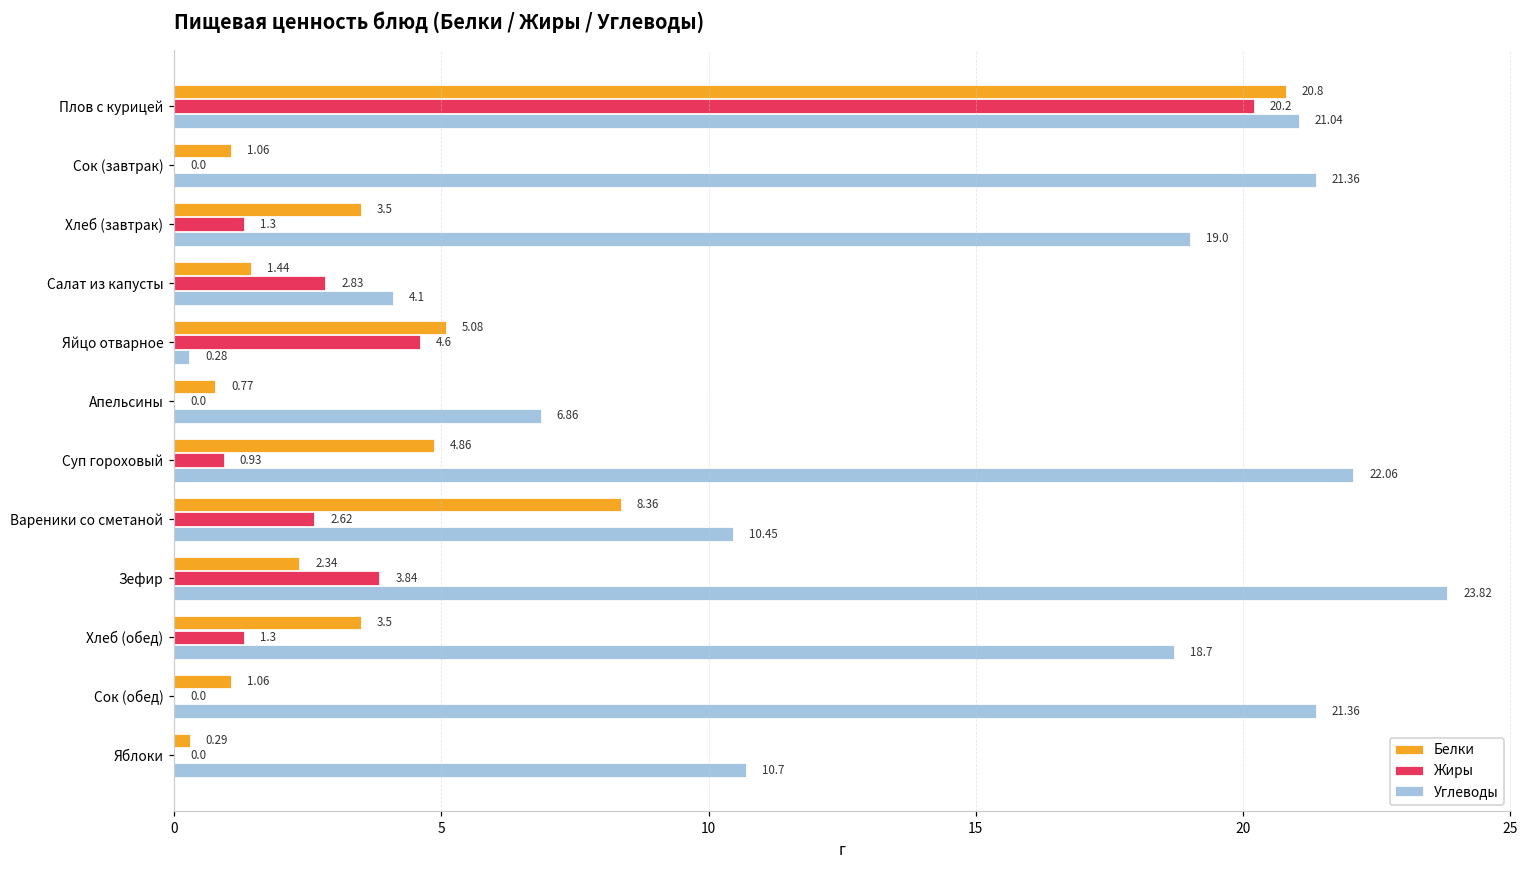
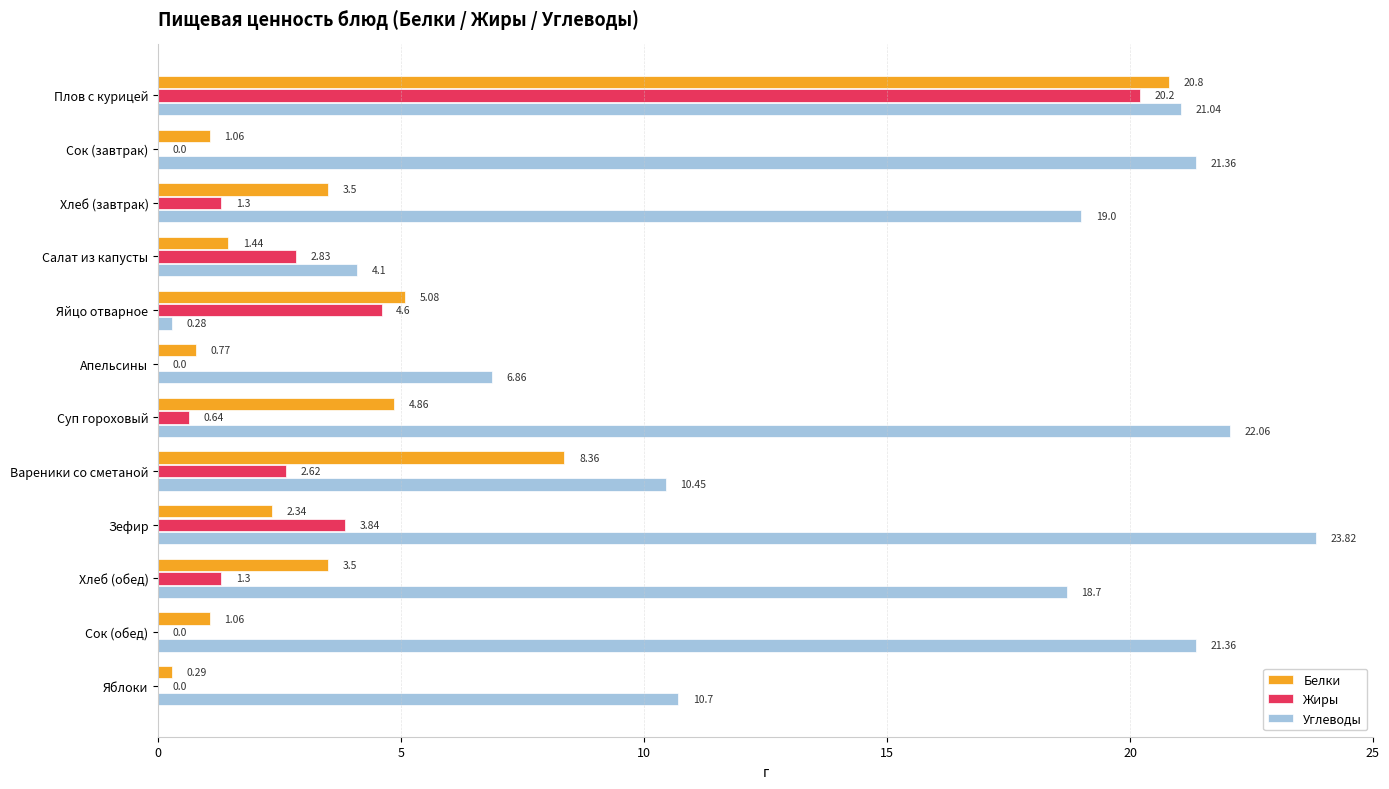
  {
    "Белки": {
      "Плов с курицей": 20.8,
      "Сок (завтрак)": 1.06,
      "Хлеб (завтрак)": 3.5,
      "Салат из капусты": 1.44,
      "Яйцо отварное": 5.08,
      "Апельсины": 0.77,
      "Суп гороховый": 4.86,
      "Вареники со сметаной": 8.36,
      "Зефир": 2.34,
      "Хлеб (обед)": 3.5,
      "Сок (обед)": 1.06,
      "Яблоки": 0.29
    },
    "Жиры": {
      "Плов с курицей": 20.2,
      "Сок (завтрак)": 0.0,
      "Хлеб (завтрак)": 1.3,
      "Салат из капусты": 2.83,
      "Яйцо отварное": 4.6,
      "Апельсины": 0.0,
-     "Суп гороховый": 0.93,
+     "Суп гороховый": 0.64,
      "Вареники со сметаной": 2.62,
      "Зефир": 3.84,
      "Хлеб (обед)": 1.3,
      "Сок (обед)": 0.0,
      "Яблоки": 0.0
    },
    "Углеводы": {
      "Плов с курицей": 21.04,
      "Сок (завтрак)": 21.36,
      "Хлеб (завтрак)": 19.0,
      "Салат из капусты": 4.1,
      "Яйцо отварное": 0.28,
      "Апельсины": 6.86,
      "Суп гороховый": 22.06,
      "Вареники со сметаной": 10.45,
      "Зефир": 23.82,
      "Хлеб (обед)": 18.7,
      "Сок (обед)": 21.36,
      "Яблоки": 10.7
    }
  }
